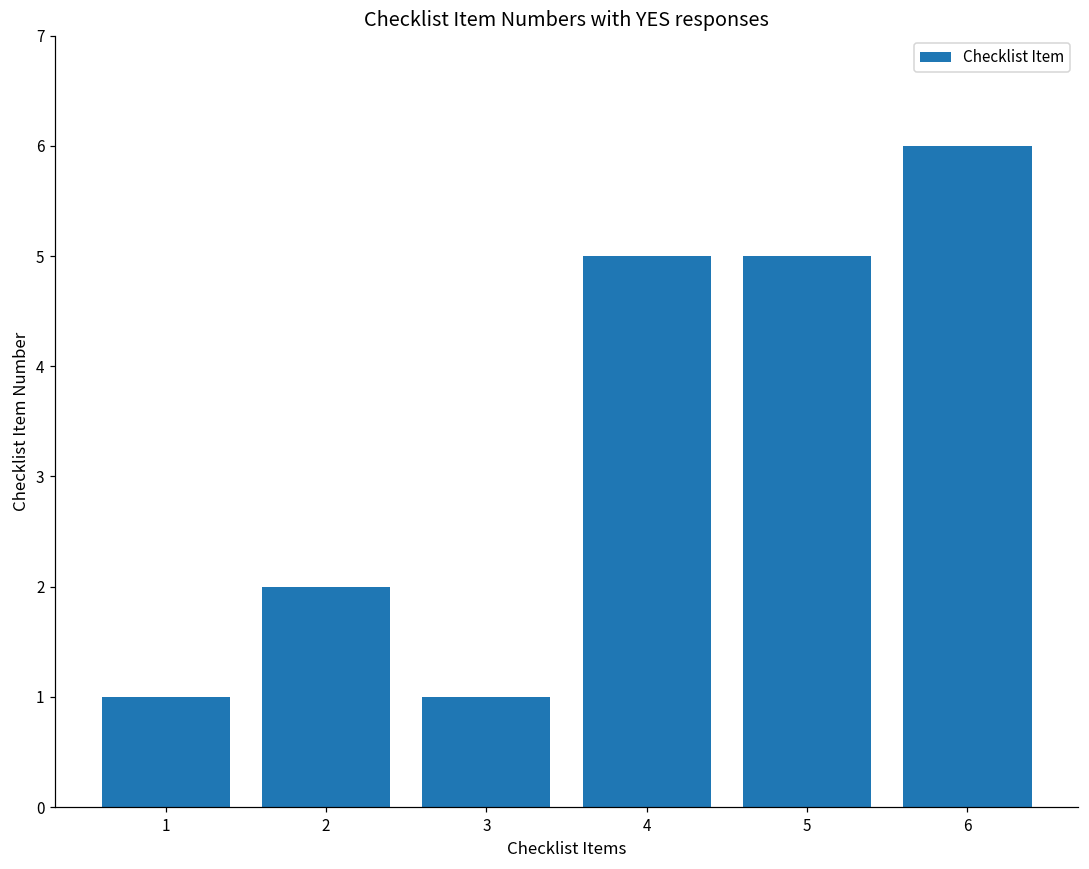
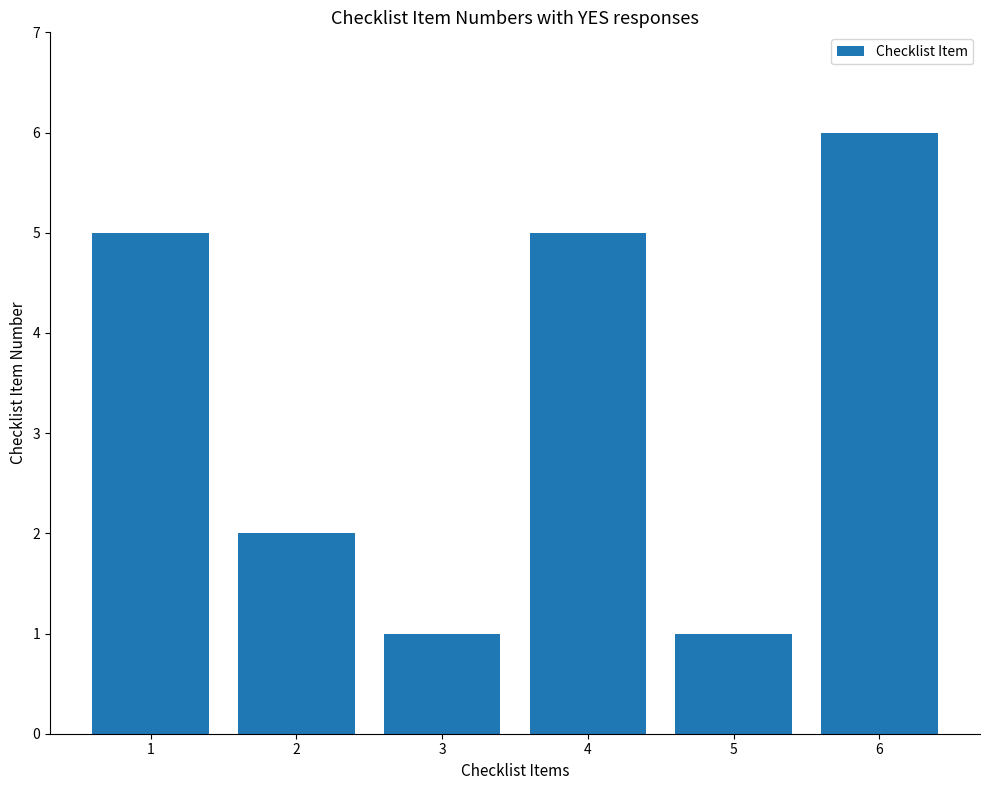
  {
-   "1": 1,
+   "1": 5,
    "2": 2,
    "3": 1,
    "4": 5,
-   "5": 5,
+   "5": 1,
    "6": 6
  }
